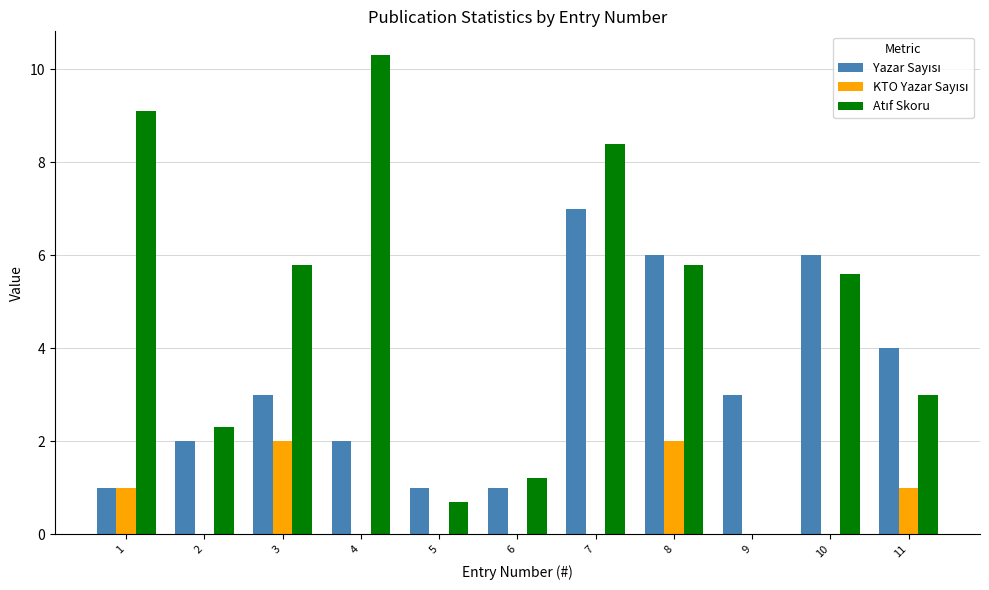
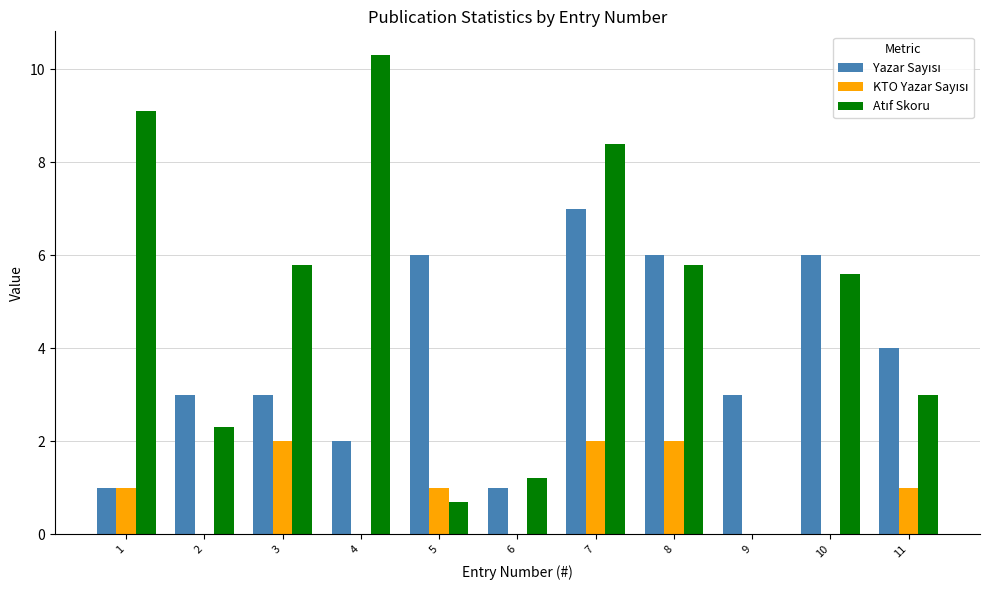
  {
    "Yazar Sayısı": {
      "1": 1,
-     "2": 2,
+     "2": 3,
      "3": 3,
      "4": 2,
-     "5": 1,
+     "5": 6,
      "6": 1,
      "7": 7,
      "8": 6,
      "9": 3,
      "10": 6,
      "11": 4
    },
    "KTO Yazar Sayısı": {
      "1": 1,
      "2": 0,
      "3": 2,
      "4": 0,
-     "5": 0,
+     "5": 1,
      "6": 0,
-     "7": 0,
+     "7": 2,
      "8": 2,
      "9": 0,
      "10": 0,
      "11": 1
    },
    "Atıf Skoru": {
      "1": 9.1,
      "2": 2.3,
      "3": 5.8,
      "4": 10.3,
      "5": 0.7,
      "6": 1.2,
      "7": 8.4,
      "8": 5.8,
      "9": 0,
      "10": 5.6,
      "11": 3
    }
  }
